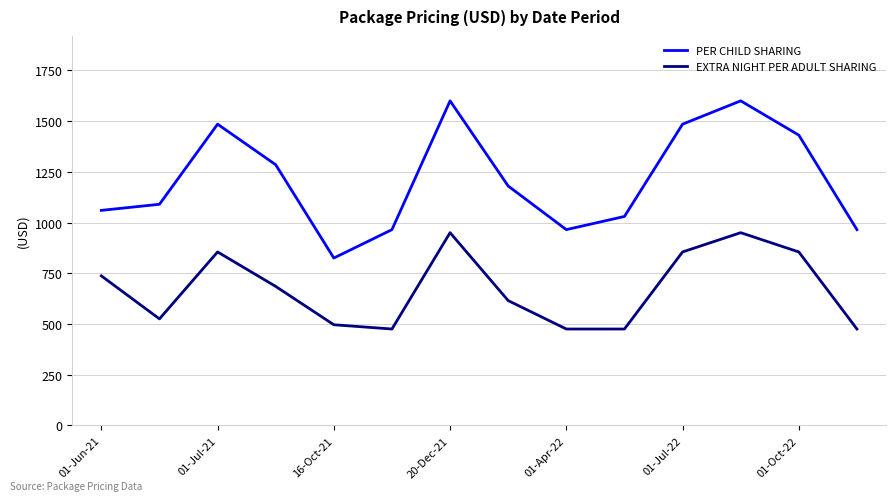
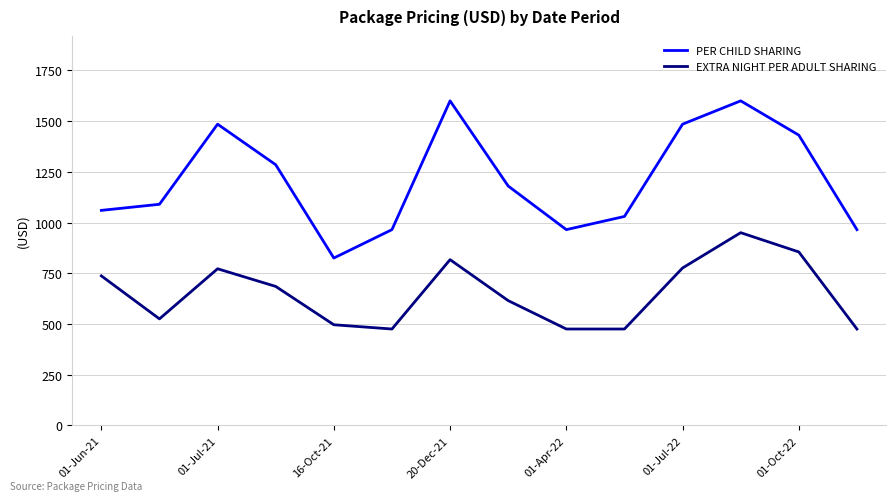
  {
    "PER CHILD SHARING": {
      "01-Jun-21": 1060,
      "01-Jul-21": 1490,
      "16-Oct-21": 830,
      "20-Dec-21": 1600,
      "01-Apr-22": 970,
      "01-Jul-22": 1490,
      "01-Oct-22": 1430
    },
    "EXTRA NIGHT PER ADULT SHARING": {
      "01-Jun-21": 740,
-     "01-Jul-21": 860,
+     "01-Jul-21": 770,
      "16-Oct-21": 500,
-     "20-Dec-21": 950,
+     "20-Dec-21": 820,
      "01-Apr-22": 480,
-     "01-Jul-22": 860,
+     "01-Jul-22": 780,
      "01-Oct-22": 860
    }
  }
